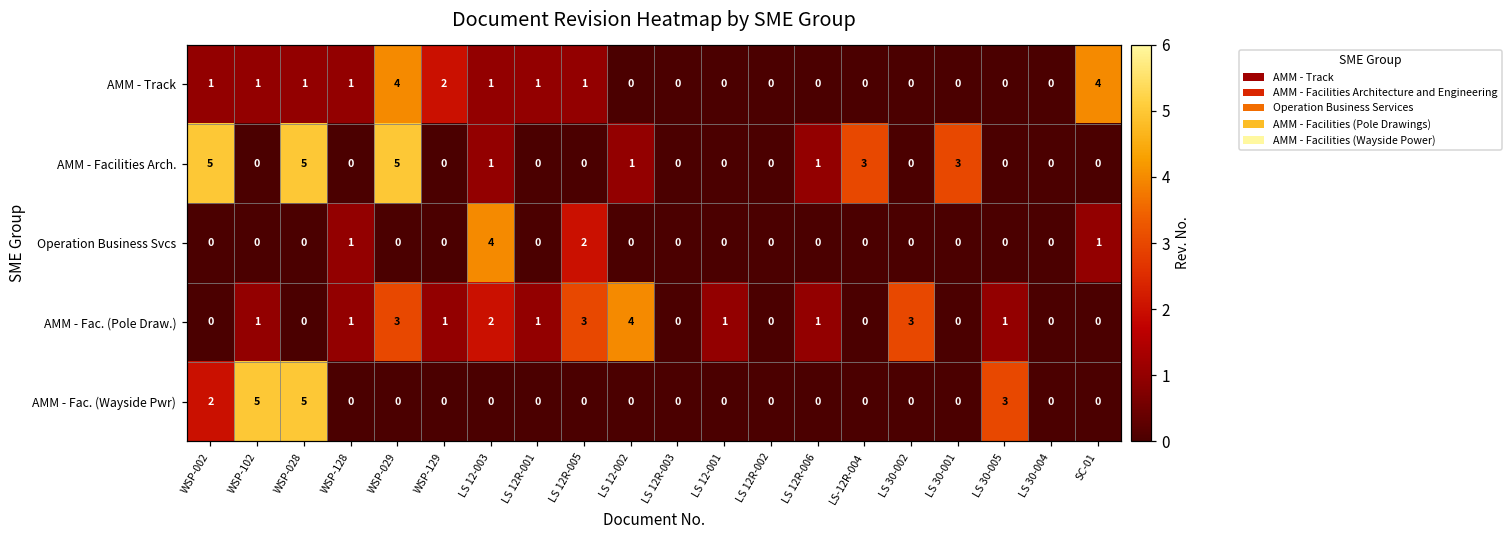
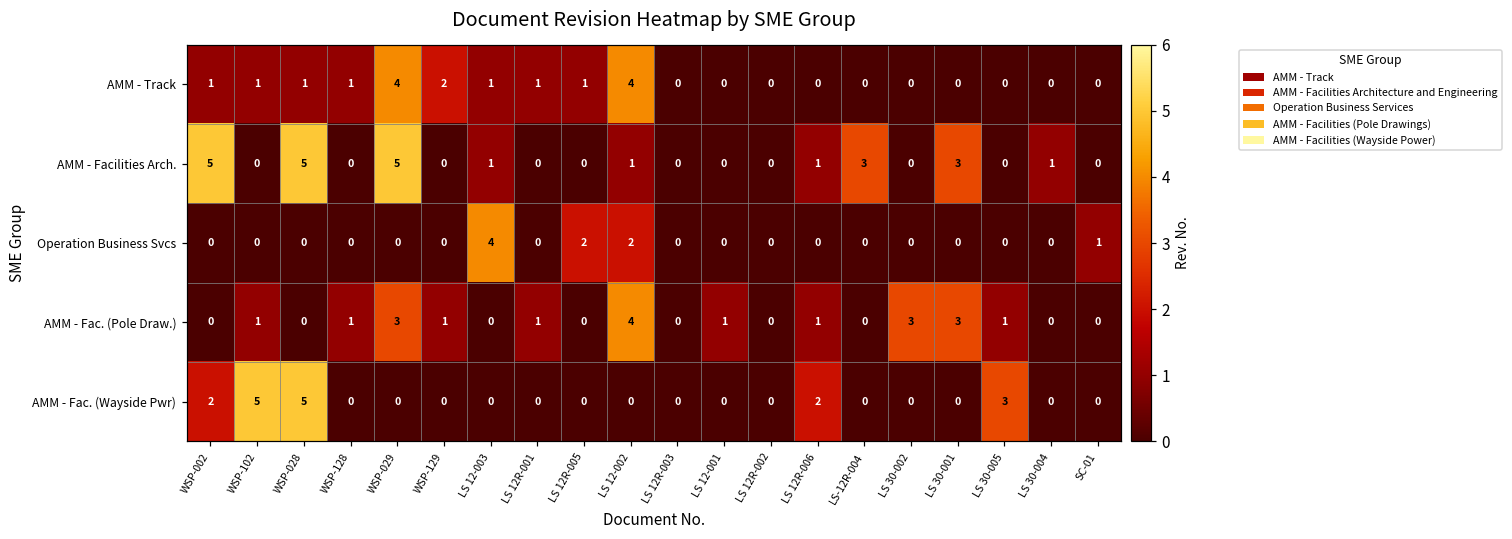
  {
    "AMM - Track": {
      "WSP-002": 1,
      "WSP-102": 1,
      "WSP-028": 1,
      "WSP-128": 1,
      "WSP-029": 4,
      "WSP-129": 2,
      "LS 12-003": 1,
      "LS 12R-001": 1,
      "LS 12R-005": 1,
-     "LS 12-002": 0,
+     "LS 12-002": 4,
      "LS 12R-003": 0,
      "LS 12-001": 0,
      "LS 12R-002": 0,
      "LS 12R-006": 0,
      "LS-12R-004": 0,
      "LS 30-002": 0,
      "LS 30-001": 0,
      "LS 30-005": 0,
      "LS 30-004": 0,
-     "SC-01": 4
+     "SC-01": 0
    },
    "AMM - Facilities Arch.": {
      "WSP-002": 5,
      "WSP-102": 0,
      "WSP-028": 5,
      "WSP-128": 0,
      "WSP-029": 5,
      "WSP-129": 0,
      "LS 12-003": 1,
      "LS 12R-001": 0,
      "LS 12R-005": 0,
      "LS 12-002": 1,
      "LS 12R-003": 0,
      "LS 12-001": 0,
      "LS 12R-002": 0,
      "LS 12R-006": 1,
      "LS-12R-004": 3,
      "LS 30-002": 0,
      "LS 30-001": 3,
      "LS 30-005": 0,
-     "LS 30-004": 0,
+     "LS 30-004": 1,
      "SC-01": 0
    },
    "Operation Business Svcs": {
      "WSP-002": 0,
      "WSP-102": 0,
      "WSP-028": 0,
-     "WSP-128": 1,
+     "WSP-128": 0,
      "WSP-029": 0,
      "WSP-129": 0,
      "LS 12-003": 4,
      "LS 12R-001": 0,
      "LS 12R-005": 2,
-     "LS 12-002": 0,
+     "LS 12-002": 2,
      "LS 12R-003": 0,
      "LS 12-001": 0,
      "LS 12R-002": 0,
      "LS 12R-006": 0,
      "LS-12R-004": 0,
      "LS 30-002": 0,
      "LS 30-001": 0,
      "LS 30-005": 0,
      "LS 30-004": 0,
      "SC-01": 1
    },
    "AMM - Fac. (Pole Draw.)": {
      "WSP-002": 0,
      "WSP-102": 1,
      "WSP-028": 0,
      "WSP-128": 1,
      "WSP-029": 3,
      "WSP-129": 1,
-     "LS 12-003": 2,
+     "LS 12-003": 0,
      "LS 12R-001": 1,
-     "LS 12R-005": 3,
+     "LS 12R-005": 0,
      "LS 12-002": 4,
      "LS 12R-003": 0,
      "LS 12-001": 1,
      "LS 12R-002": 0,
      "LS 12R-006": 1,
      "LS-12R-004": 0,
      "LS 30-002": 3,
-     "LS 30-001": 0,
+     "LS 30-001": 3,
      "LS 30-005": 1,
      "LS 30-004": 0,
      "SC-01": 0
    },
    "AMM - Fac. (Wayside Pwr)": {
      "WSP-002": 2,
      "WSP-102": 5,
      "WSP-028": 5,
      "WSP-128": 0,
      "WSP-029": 0,
      "WSP-129": 0,
      "LS 12-003": 0,
      "LS 12R-001": 0,
      "LS 12R-005": 0,
      "LS 12-002": 0,
      "LS 12R-003": 0,
      "LS 12-001": 0,
      "LS 12R-002": 0,
-     "LS 12R-006": 0,
+     "LS 12R-006": 2,
      "LS-12R-004": 0,
      "LS 30-002": 0,
      "LS 30-001": 0,
      "LS 30-005": 3,
      "LS 30-004": 0,
      "SC-01": 0
    }
  }
